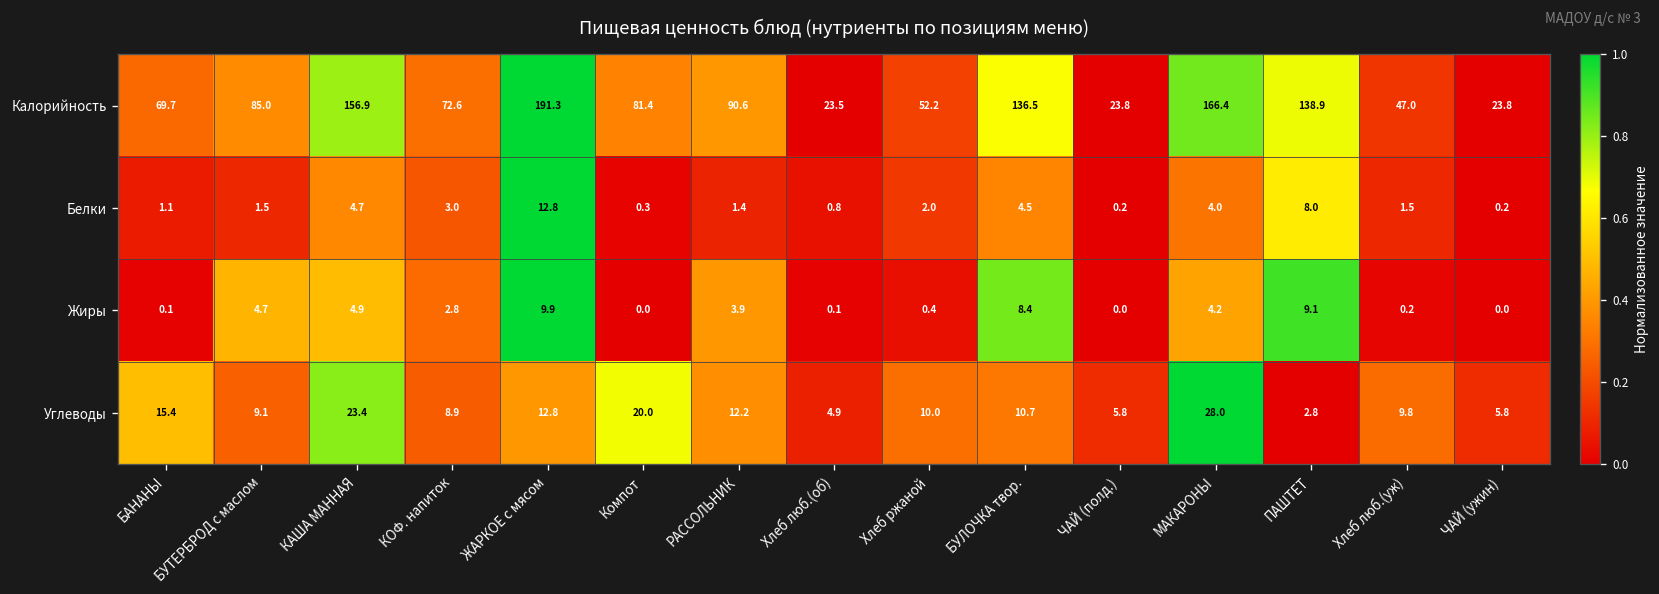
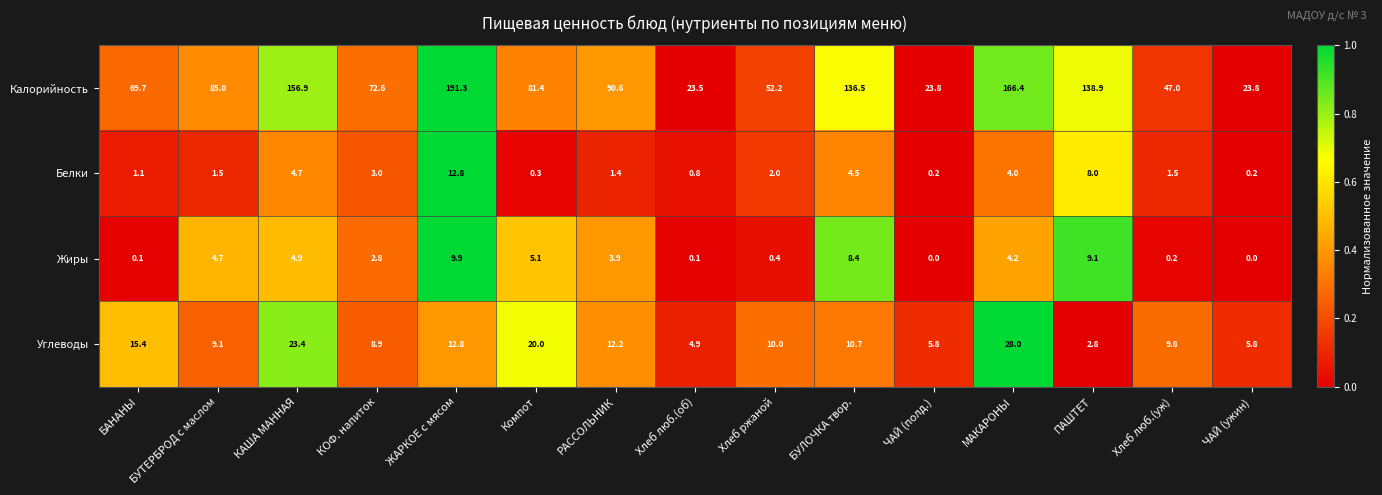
  {
    "Калорийность": {
      "БАНАНЫ": 69.7,
      "БУТЕРБРОД с маслом": 85.0,
      "КАША МАННАЯ": 156.9,
      "КОФ. напиток": 72.6,
      "ЖАРКОЕ с мясом": 191.3,
      "Компот": 81.4,
      "РАССОЛЬНИК": 90.6,
      "Хлеб люб.(об)": 23.5,
      "Хлеб ржаной": 52.2,
      "БУЛОЧКА твор.": 136.5,
      "ЧАЙ (полд.)": 23.8,
      "МАКАРОНЫ": 166.4,
      "ПАШТЕТ": 138.9,
      "Хлеб люб.(уж)": 47.0,
      "ЧАЙ (ужин)": 23.8
    },
    "Белки": {
      "БАНАНЫ": 1.1,
      "БУТЕРБРОД с маслом": 1.5,
      "КАША МАННАЯ": 4.7,
      "КОФ. напиток": 3.0,
      "ЖАРКОЕ с мясом": 12.8,
      "Компот": 0.3,
      "РАССОЛЬНИК": 1.4,
      "Хлеб люб.(об)": 0.8,
      "Хлеб ржаной": 2.0,
      "БУЛОЧКА твор.": 4.5,
      "ЧАЙ (полд.)": 0.2,
      "МАКАРОНЫ": 4.0,
      "ПАШТЕТ": 8.0,
      "Хлеб люб.(уж)": 1.5,
      "ЧАЙ (ужин)": 0.2
    },
    "Жиры": {
      "БАНАНЫ": 0.1,
      "БУТЕРБРОД с маслом": 4.7,
      "КАША МАННАЯ": 4.9,
      "КОФ. напиток": 2.8,
      "ЖАРКОЕ с мясом": 9.9,
-     "Компот": 0.0,
+     "Компот": 5.1,
      "РАССОЛЬНИК": 3.9,
      "Хлеб люб.(об)": 0.1,
      "Хлеб ржаной": 0.4,
      "БУЛОЧКА твор.": 8.4,
      "ЧАЙ (полд.)": 0.0,
      "МАКАРОНЫ": 4.2,
      "ПАШТЕТ": 9.1,
      "Хлеб люб.(уж)": 0.2,
      "ЧАЙ (ужин)": 0.0
    },
    "Углеводы": {
      "БАНАНЫ": 15.4,
      "БУТЕРБРОД с маслом": 9.1,
      "КАША МАННАЯ": 23.4,
      "КОФ. напиток": 8.9,
      "ЖАРКОЕ с мясом": 12.8,
      "Компот": 20.0,
      "РАССОЛЬНИК": 12.2,
      "Хлеб люб.(об)": 4.9,
      "Хлеб ржаной": 10.0,
      "БУЛОЧКА твор.": 10.7,
      "ЧАЙ (полд.)": 5.8,
      "МАКАРОНЫ": 28.0,
      "ПАШТЕТ": 2.8,
      "Хлеб люб.(уж)": 9.8,
      "ЧАЙ (ужин)": 5.8
    }
  }
